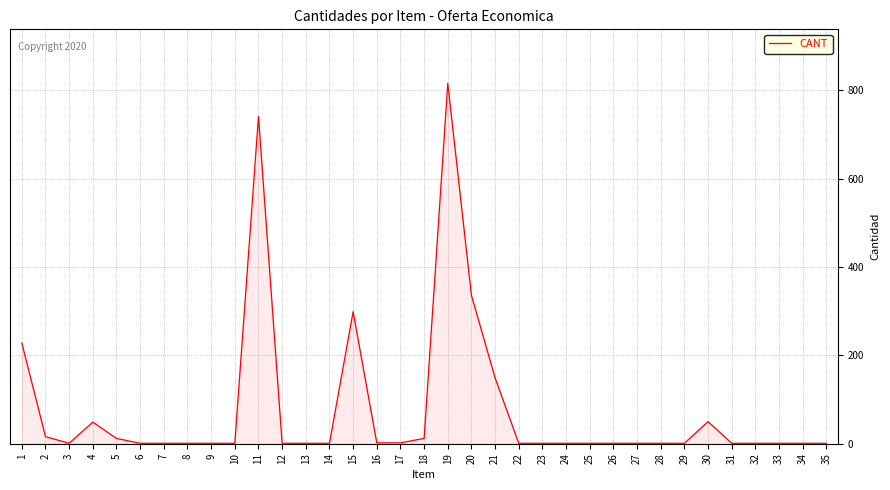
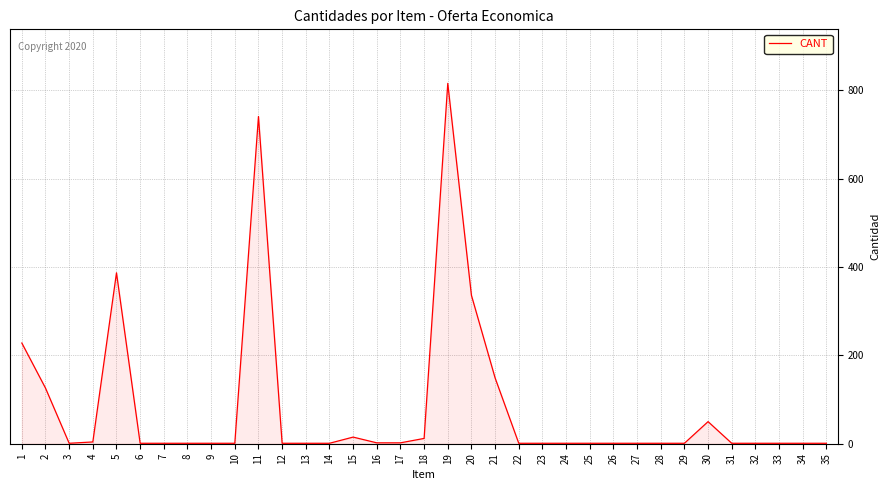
  {
    "1": 230,
-   "2": 20,
+   "2": 130,
    "3": 0,
-   "4": 50,
-   "5": 10,
+   "4": 0,
+   "5": 390,
    "6": 0,
    "7": 0,
    "8": 0,
    "9": 0,
    "10": 0,
    "11": 740,
    "12": 0,
    "13": 0,
    "14": 0,
-   "15": 300,
+   "15": 20,
    "16": 0,
    "17": 0,
    "18": 10,
    "19": 820,
    "20": 340,
    "21": 150,
    "22": 0,
    "23": 0,
    "24": 0,
    "25": 0,
    "26": 0,
    "27": 0,
    "28": 0,
    "29": 0,
    "30": 50,
    "31": 0,
    "32": 0,
    "33": 0,
    "34": 0,
    "35": 0
  }
